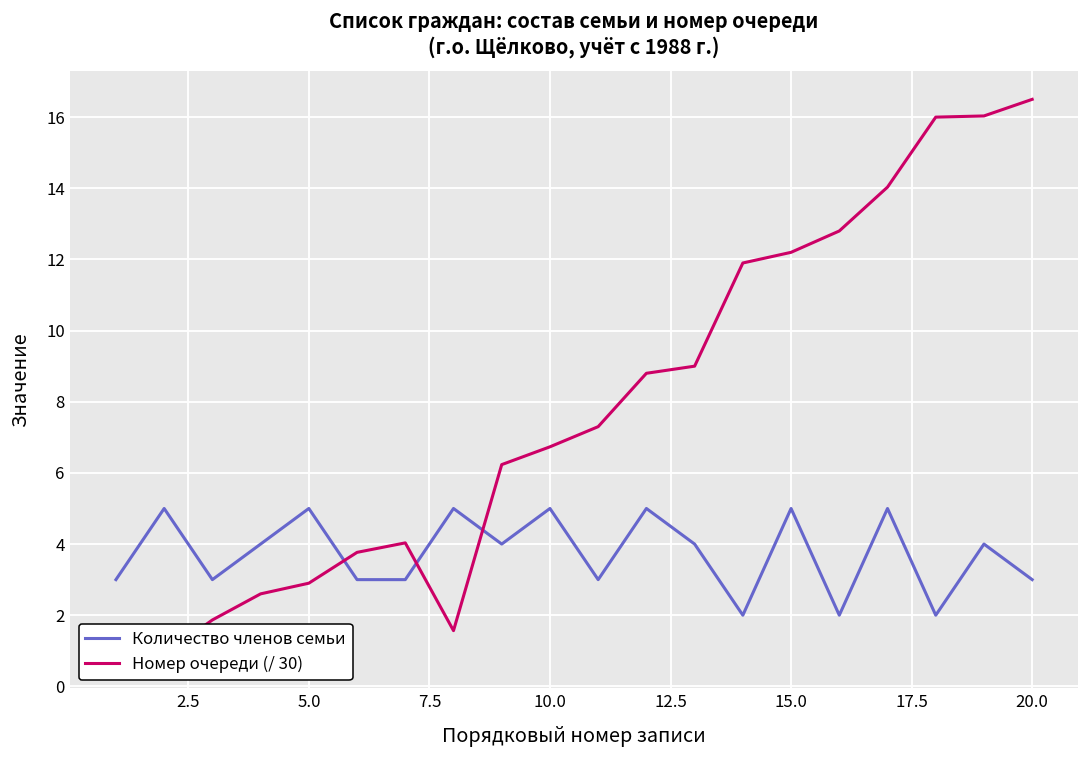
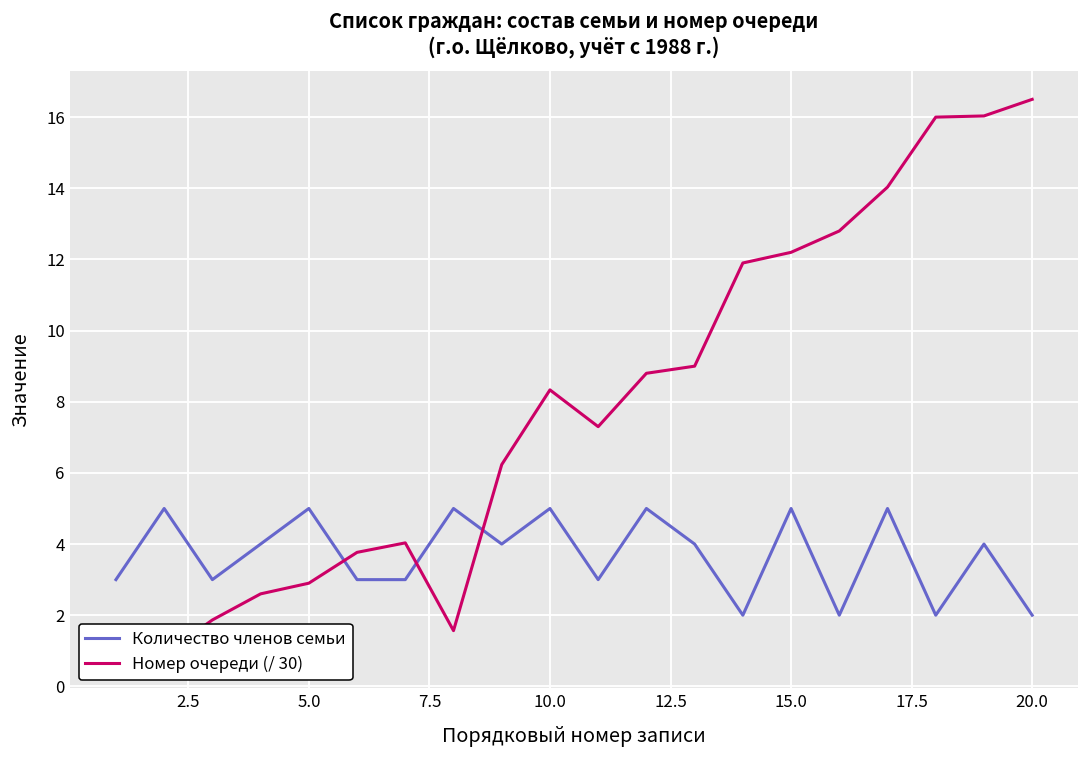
  {
    "Количество членов семьи": {
      "5.0": 5,
      "10.0": 5,
      "15.0": 5,
-     "20.0": 3
+     "20.0": 2
    },
    "Номер очереди (/ 30)": {
      "5.0": 2.9,
-     "10.0": 6.7,
+     "10.0": 8.3,
      "15.0": 12.2,
      "20.0": 16.5
    }
  }
